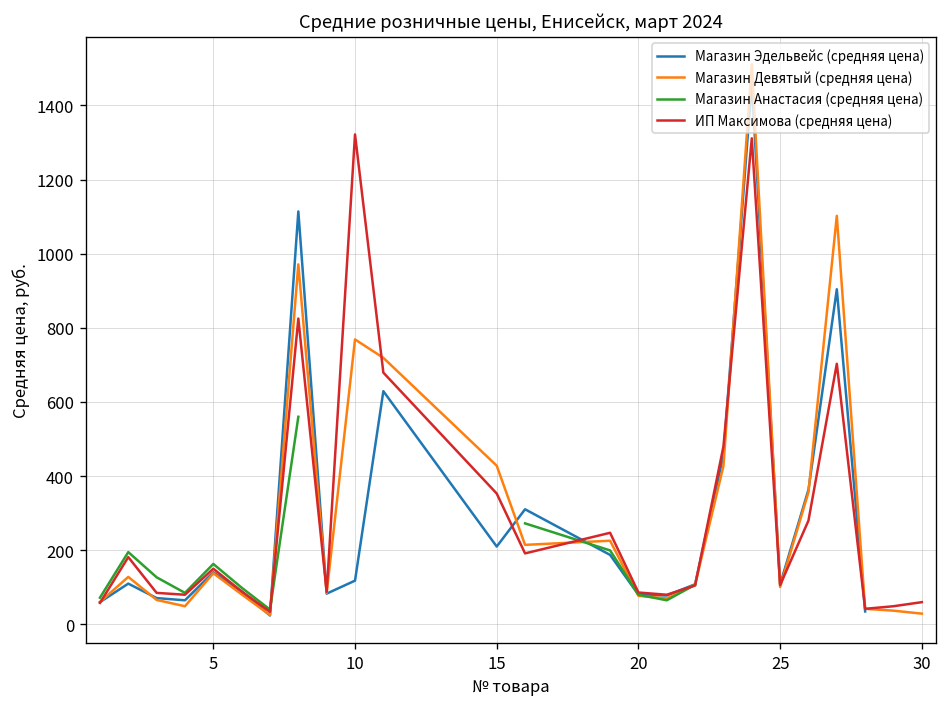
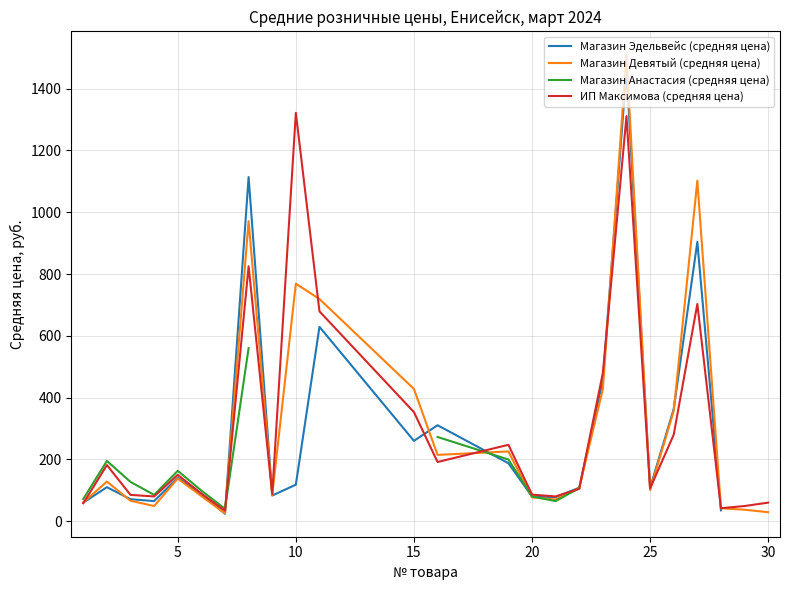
  {
    "Магазин Эдельвейс (средняя цена)": {
      "10": 120,
-     "15": 210
+     "15": 260
    },
    "Магазин Девятый (средняя цена)": {
      "10": 770,
      "15": 430,
      "30": 30
    },
    "Магазин Анастасия (средняя цена)": {
      "5": 160
    },
    "ИП Максимова (средняя цена)": {
      "5": 150,
      "10": 1320,
      "15": 350,
      "30": 60
    }
  }
